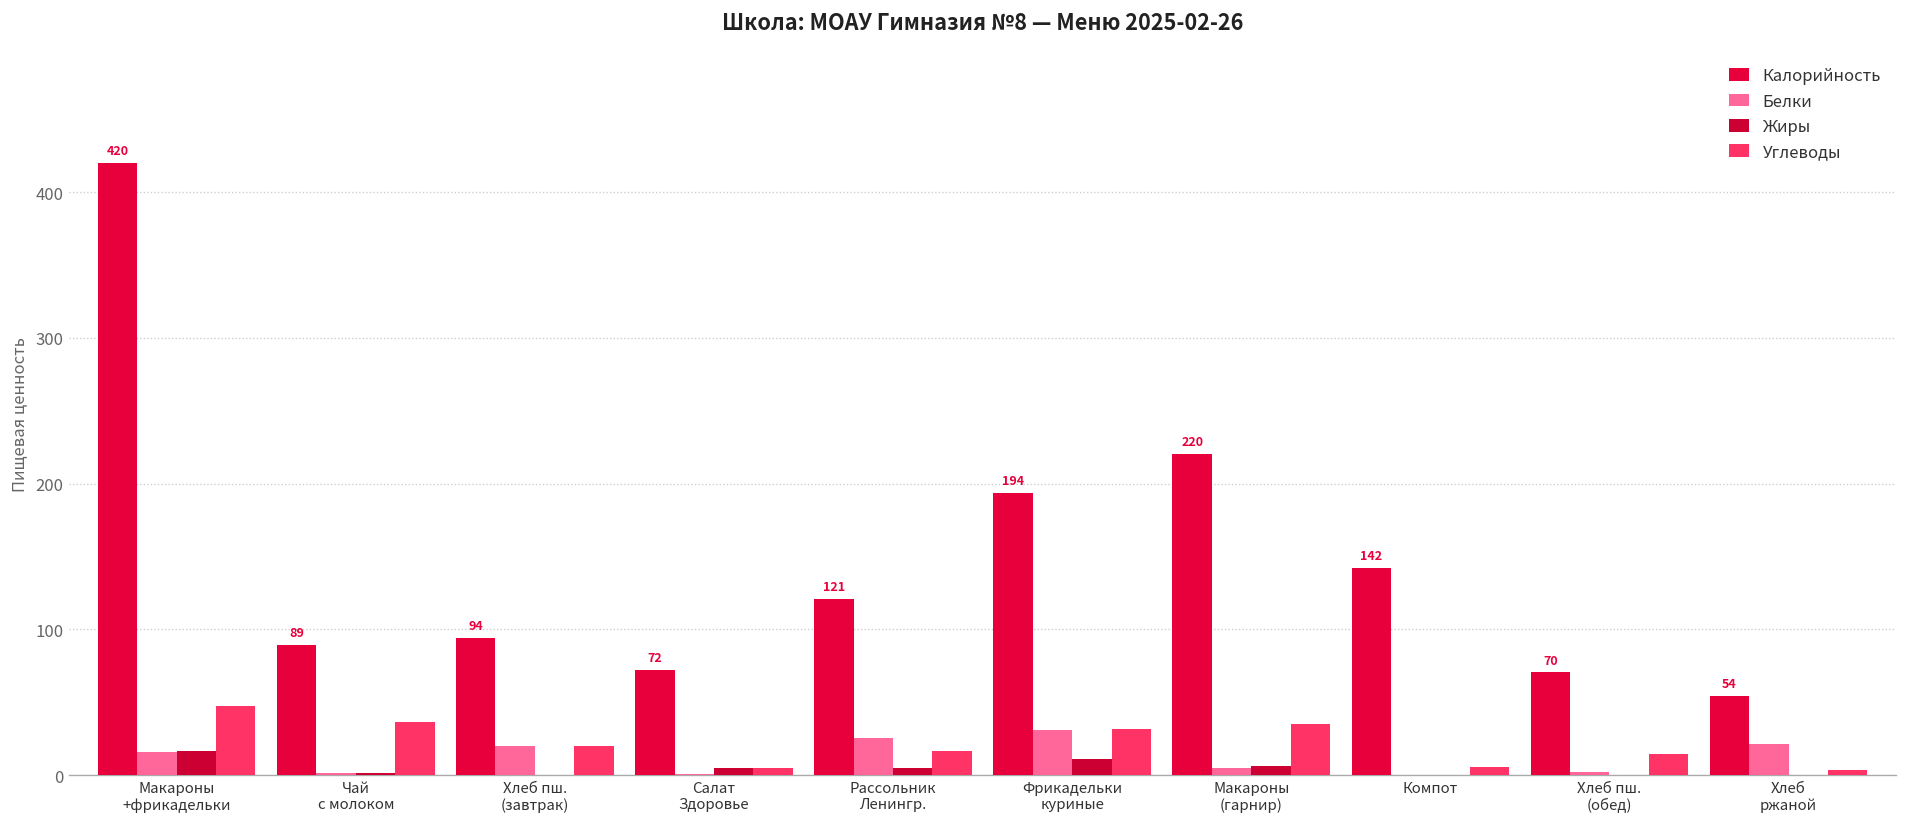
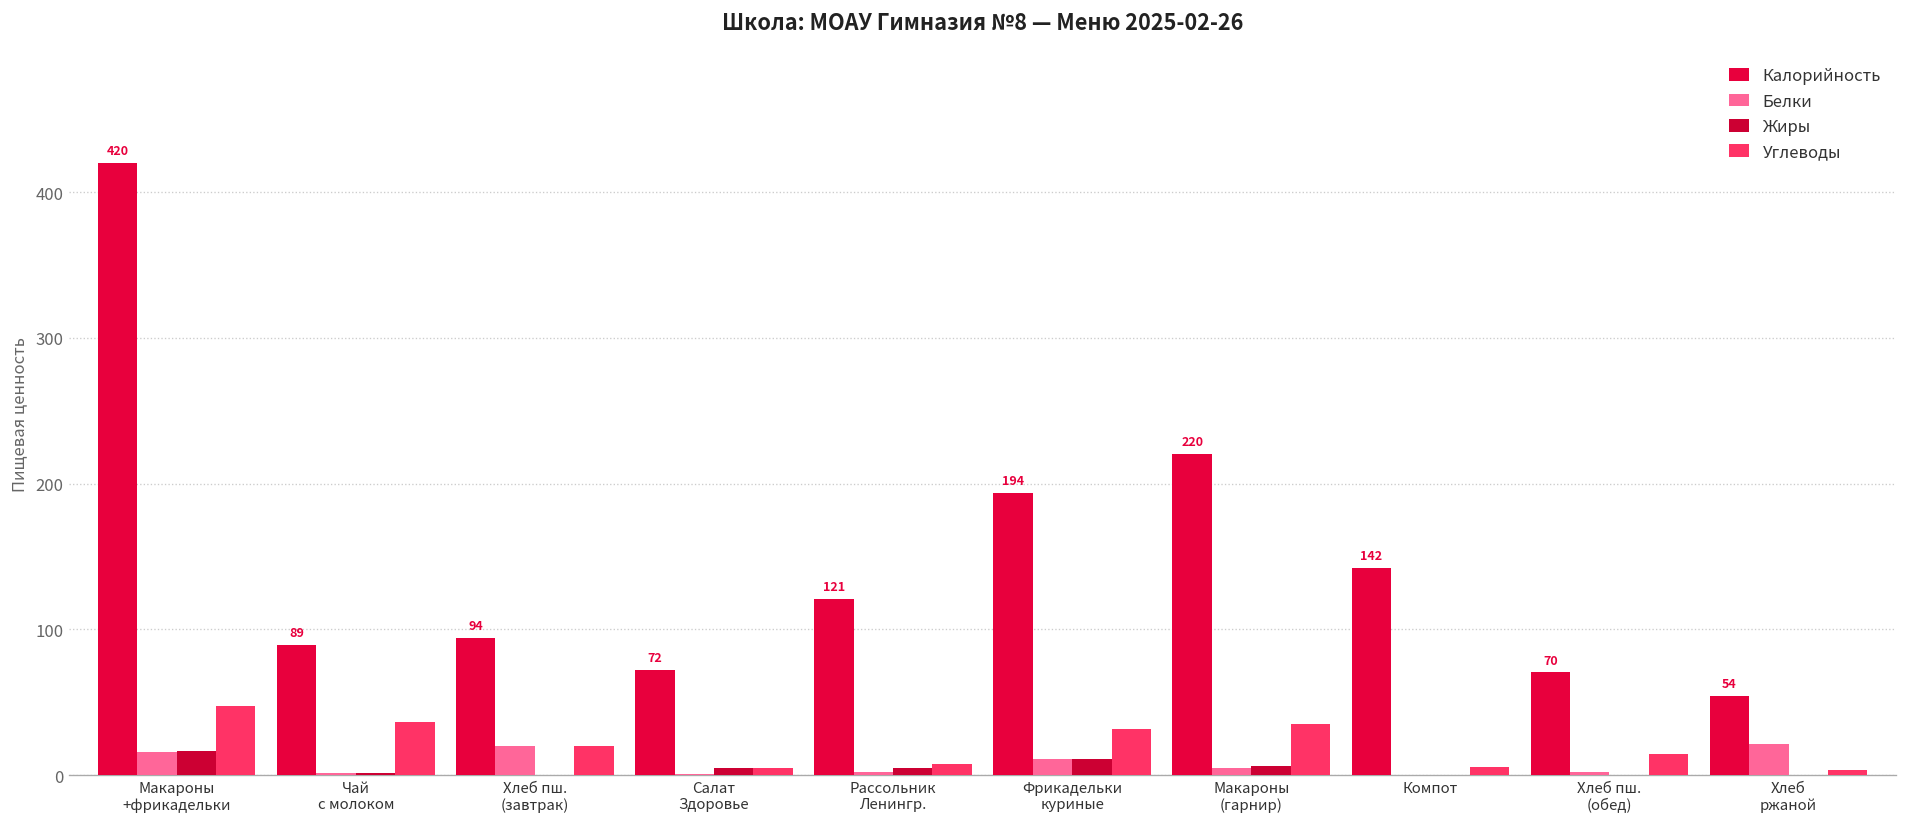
  {
    "Белки": {
      "Макароны +фрикадельки": 16,
      "Хлеб пш. (завтрак)": 20,
-     "Рассольник Ленингр.": 25,
-     "Фрикадельки куриные": 31,
+     "Рассольник Ленингр.": 2,
+     "Фрикадельки куриные": 11,
      "Макароны (гарнир)": 5,
      "Хлеб пш. (обед)": 2,
      "Хлеб ржаной": 21
    },
    "Углеводы": {
      "Макароны +фрикадельки": 48,
      "Чай с молоком": 36,
      "Хлеб пш. (завтрак)": 20,
      "Салат Здоровье": 5,
-     "Рассольник Ленингр.": 17,
+     "Рассольник Ленингр.": 7,
      "Фрикадельки куриные": 32,
      "Макароны (гарнир)": 35,
      "Компот": 6,
      "Хлеб пш. (обед)": 15,
      "Хлеб ржаной": 4
    }
  }
